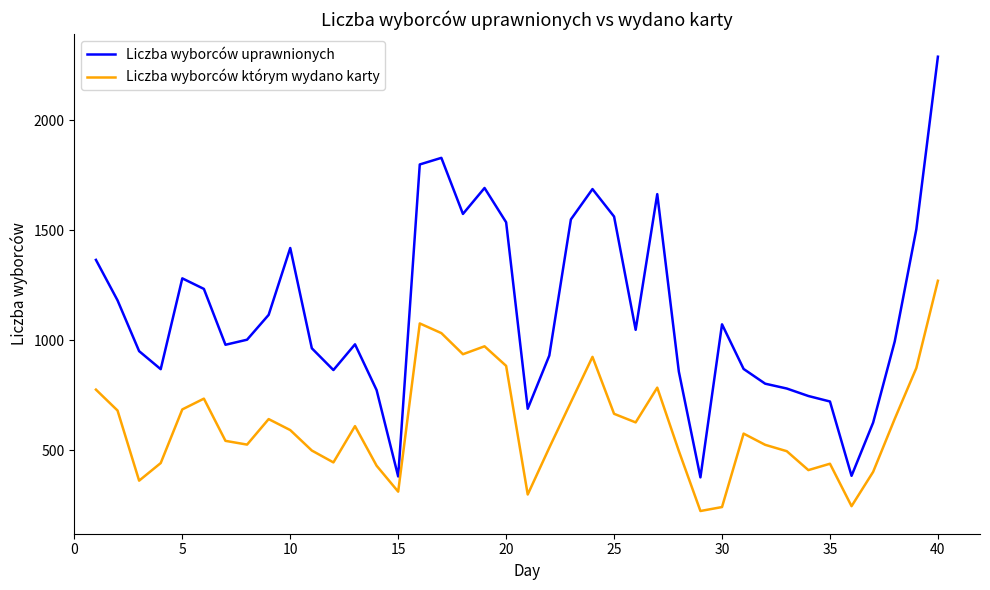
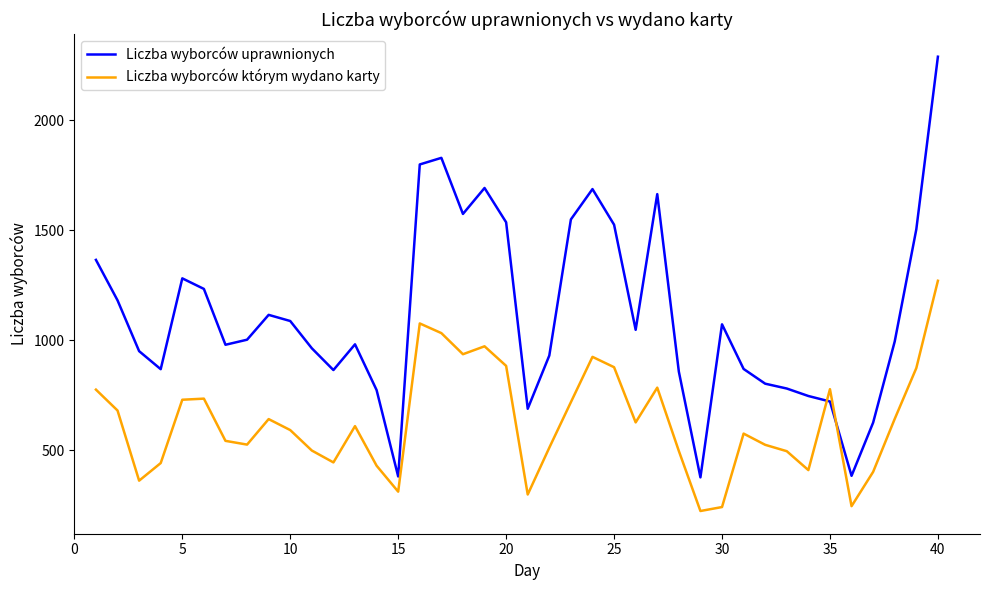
  {
    "Liczba wyborców uprawnionych": {
      "5": 1280,
-     "10": 1420,
+     "10": 1090,
      "15": 380,
      "20": 1540,
-     "25": 1560,
+     "25": 1530,
      "30": 1070,
      "35": 720,
      "40": 2290
    },
    "Liczba wyborców którym wydano karty": {
-     "5": 690,
+     "5": 730,
      "10": 590,
      "15": 310,
      "20": 880,
-     "25": 670,
+     "25": 880,
      "30": 240,
-     "35": 440,
+     "35": 780,
      "40": 1270
    }
  }
